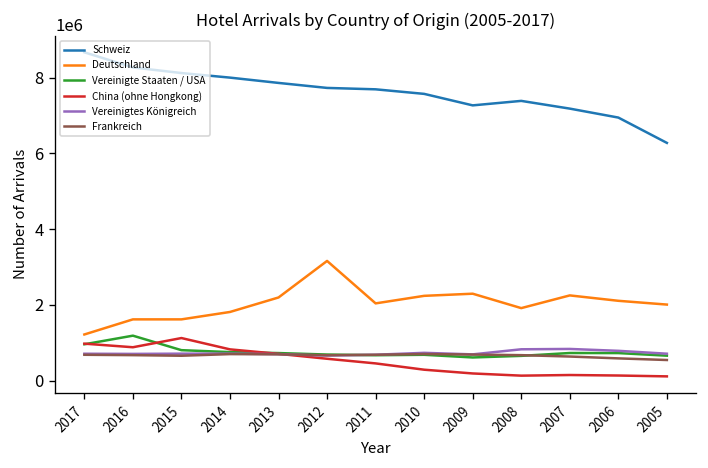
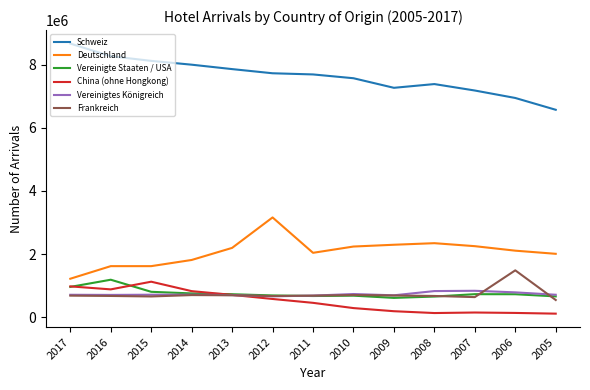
  {
    "Schweiz": {
      "2014": 8000000,
      "2013": 7900000,
      "2012": 7700000,
      "2011": 7700000,
      "2010": 7600000,
      "2009": 7300000,
      "2008": 7400000,
      "2007": 7200000,
      "2006": 6900000,
-     "2005": 6300000
+     "2005": 6600000
    },
    "Deutschland": {
      "2017": 1200000,
      "2016": 1600000,
      "2015": 1600000,
      "2014": 1800000,
      "2013": 2200000,
      "2012": 3200000,
      "2011": 2000000,
      "2010": 2200000,
      "2009": 2300000,
-     "2008": 1900000,
+     "2008": 2300000,
      "2007": 2200000,
      "2006": 2100000,
      "2005": 2000000
    },
    "Vereinigte Staaten / USA": {
      "2016": 1200000,
      "2015": 800000,
      "2007": 700000
    },
    "China (ohne Hongkong)": {
      "2016": 900000,
      "2015": 1100000,
      "2012": 600000,
      "2011": 500000,
      "2010": 300000,
      "2009": 200000,
      "2008": 100000,
      "2007": 100000,
      "2006": 100000,
      "2005": 100000
    },
    "Vereinigtes Königreich": {
      "2008": 800000,
      "2007": 800000
    },
    "Frankreich": {
      "2007": 600000,
-     "2006": 600000,
+     "2006": 1500000,
      "2005": 500000
    }
  }
